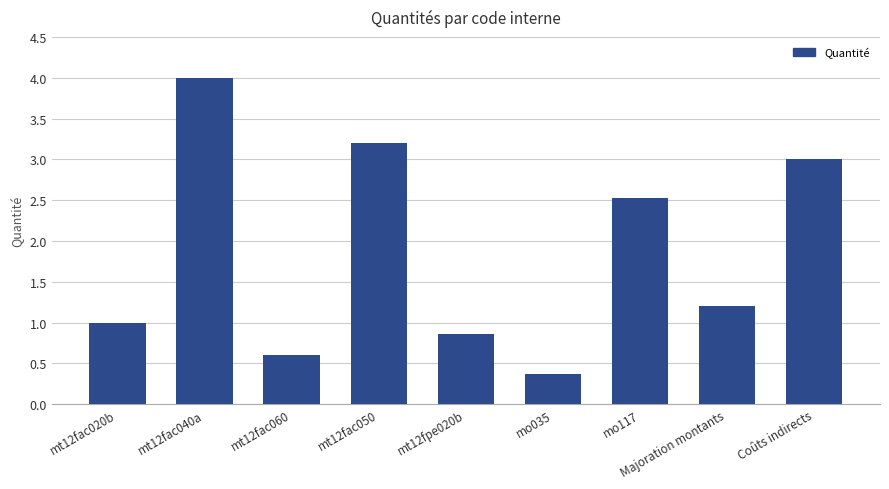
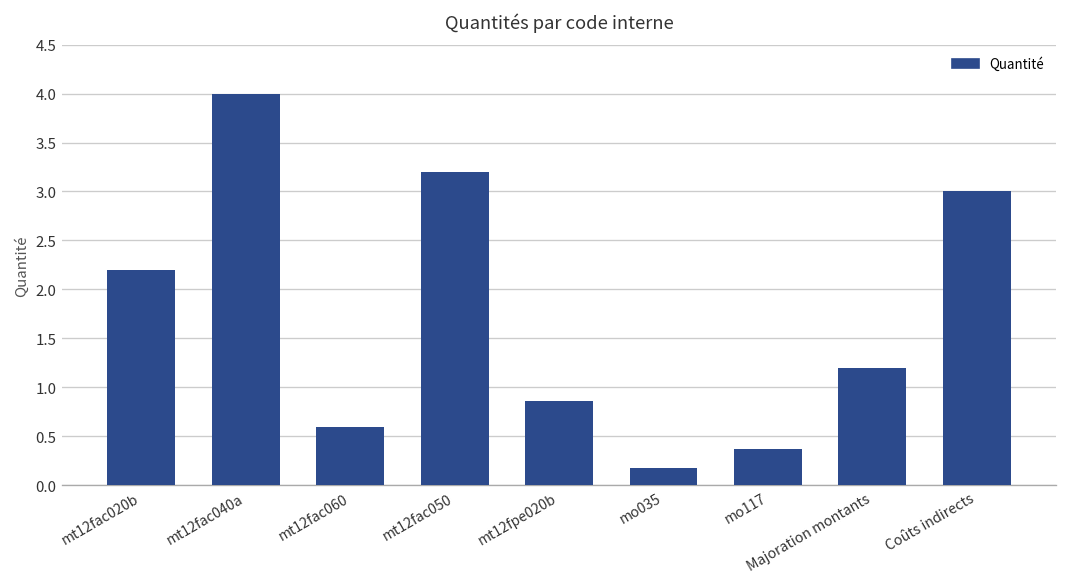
  {
-   "mt12fac020b": 1.0,
+   "mt12fac020b": 2.2,
    "mt12fac040a": 4.0,
    "mt12fac060": 0.6,
    "mt12fac050": 3.2,
    "mt12fpe020b": 0.9,
-   "mo035": 0.4,
-   "mo117": 2.5,
+   "mo035": 0.2,
+   "mo117": 0.4,
    "Majoration montants": 1.2,
    "Coûts indirects": 3.0
  }
